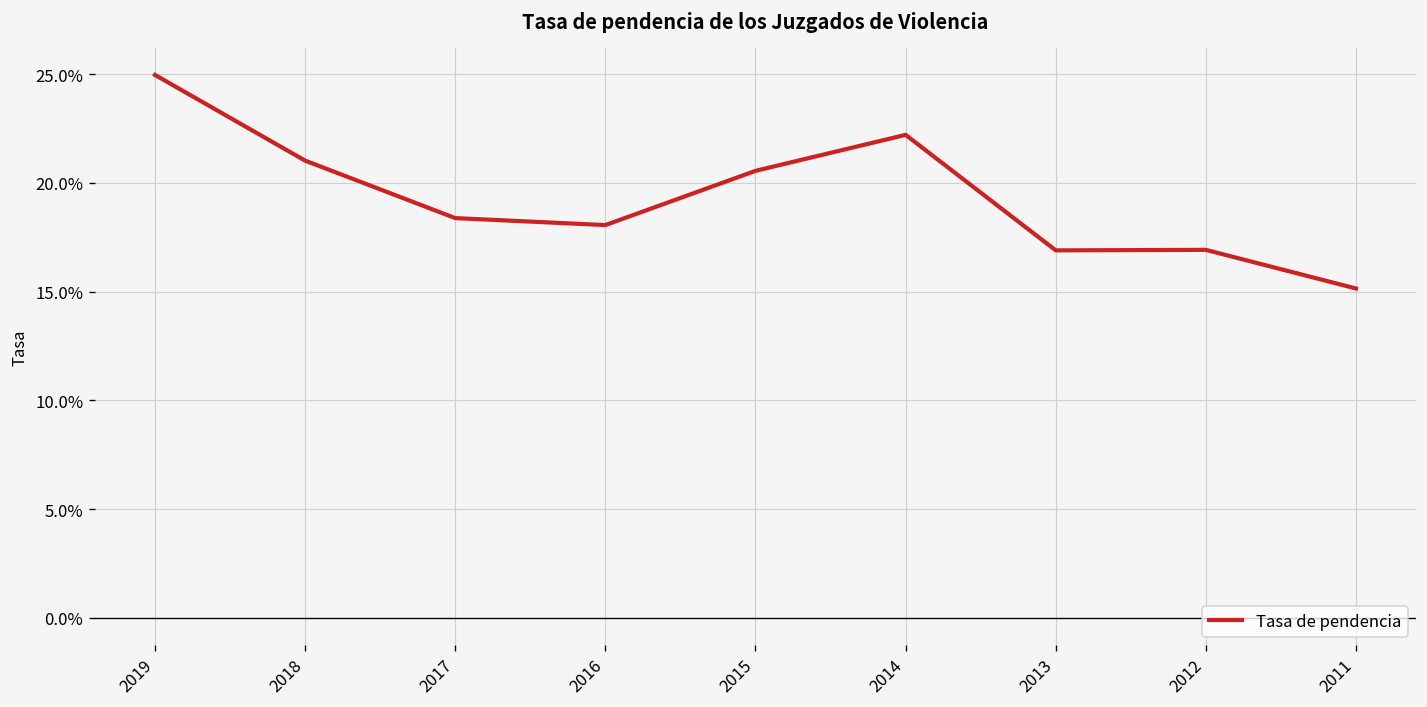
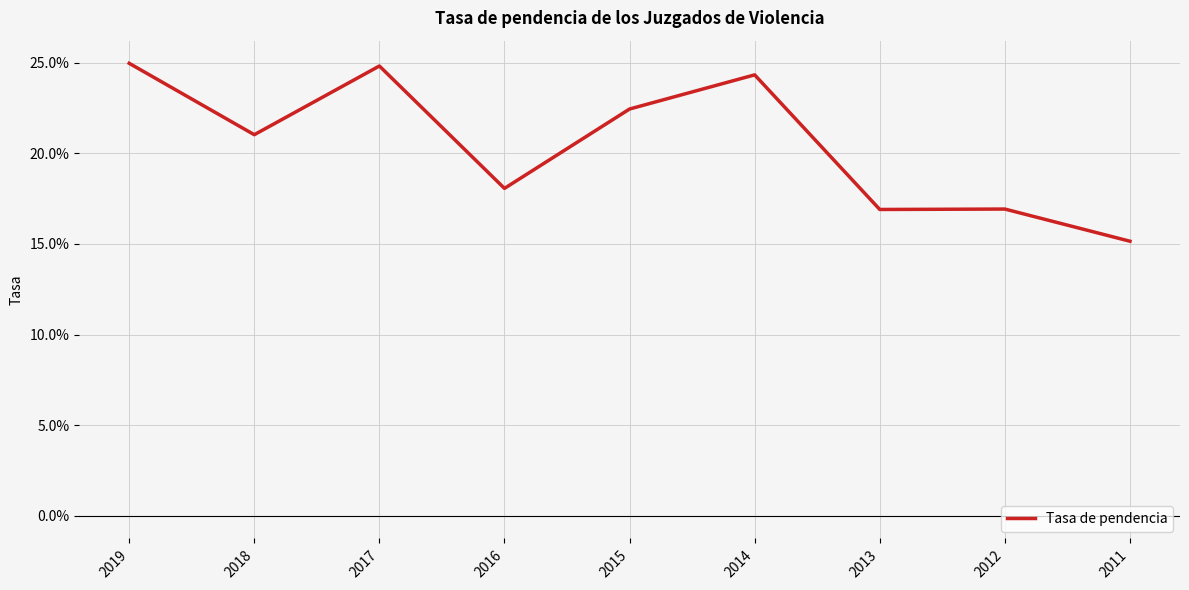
  {
    "2019": "25.0%",
    "2018": "21.0%",
-   "2017": "18.4%",
+   "2017": "24.8%",
    "2016": "18.1%",
-   "2015": "20.6%",
-   "2014": "22.2%",
+   "2015": "22.4%",
+   "2014": "24.3%",
    "2013": "16.9%",
    "2012": "16.9%",
    "2011": "15.2%"
  }
